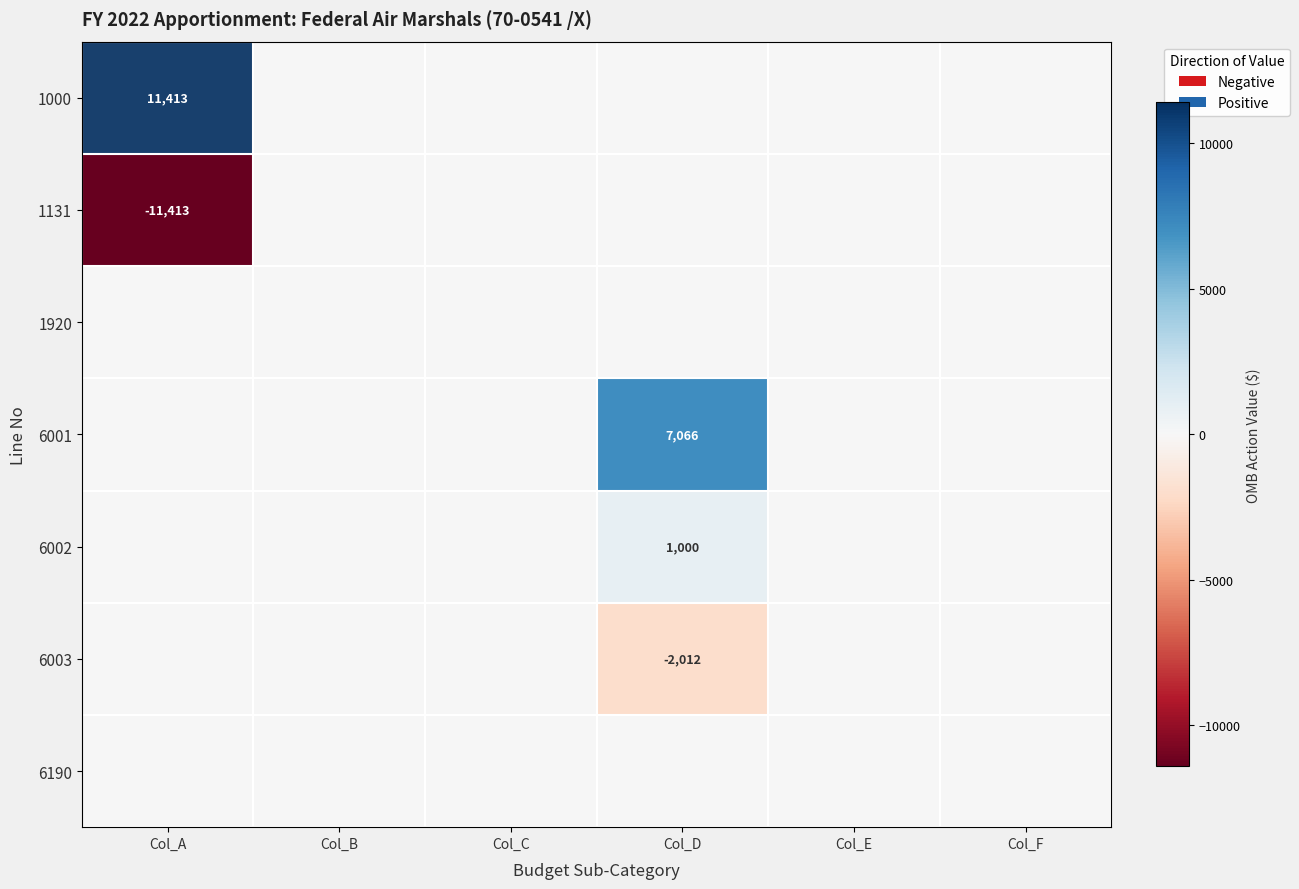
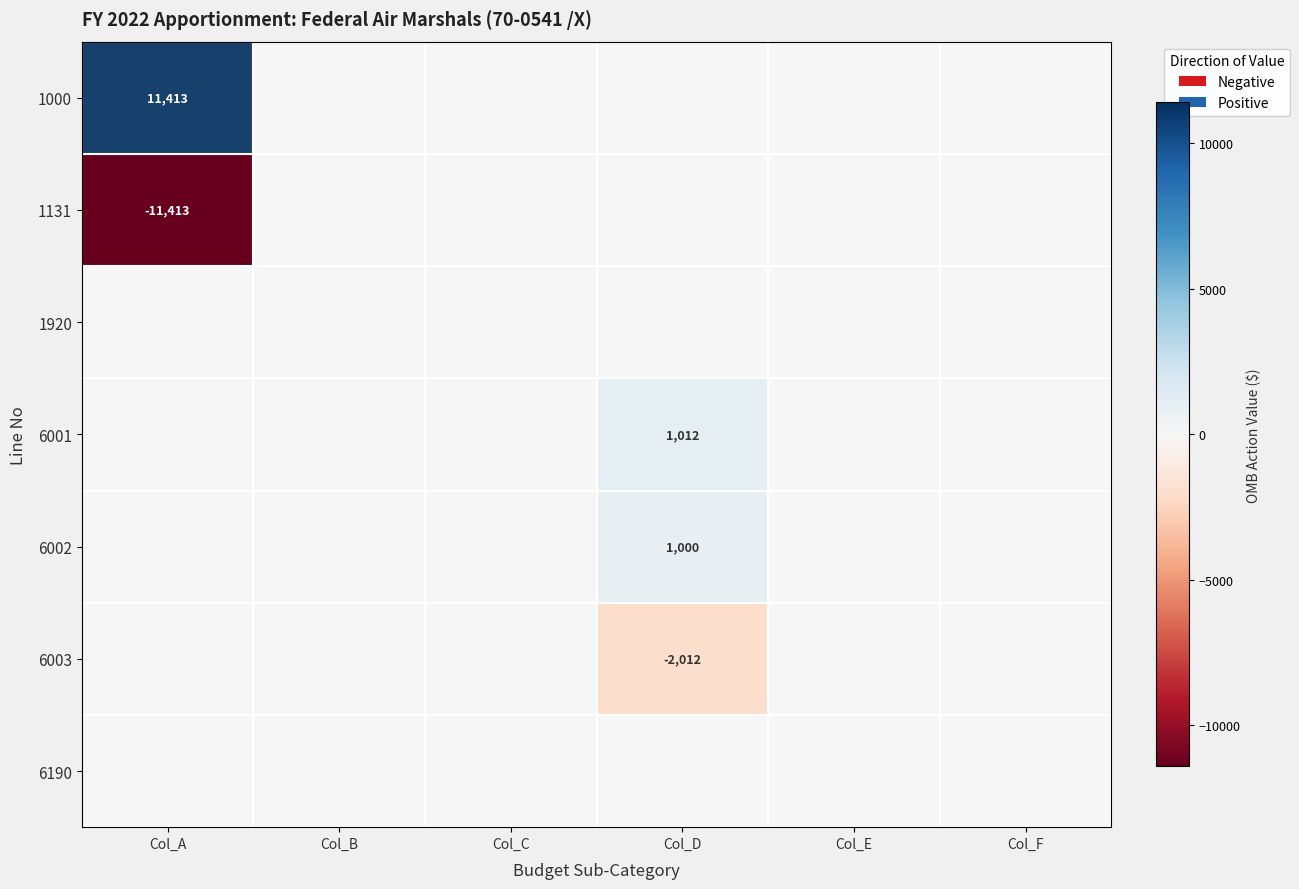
  {
    "1000": {
      "Col_A": "11,413"
    },
    "1131": {
      "Col_A": "-11,413"
    },
    "6001": {
-     "Col_D": "7,066"
+     "Col_D": "1,012"
    },
    "6002": {
      "Col_D": "1,000"
    },
    "6003": {
      "Col_D": "-2,012"
    }
  }
